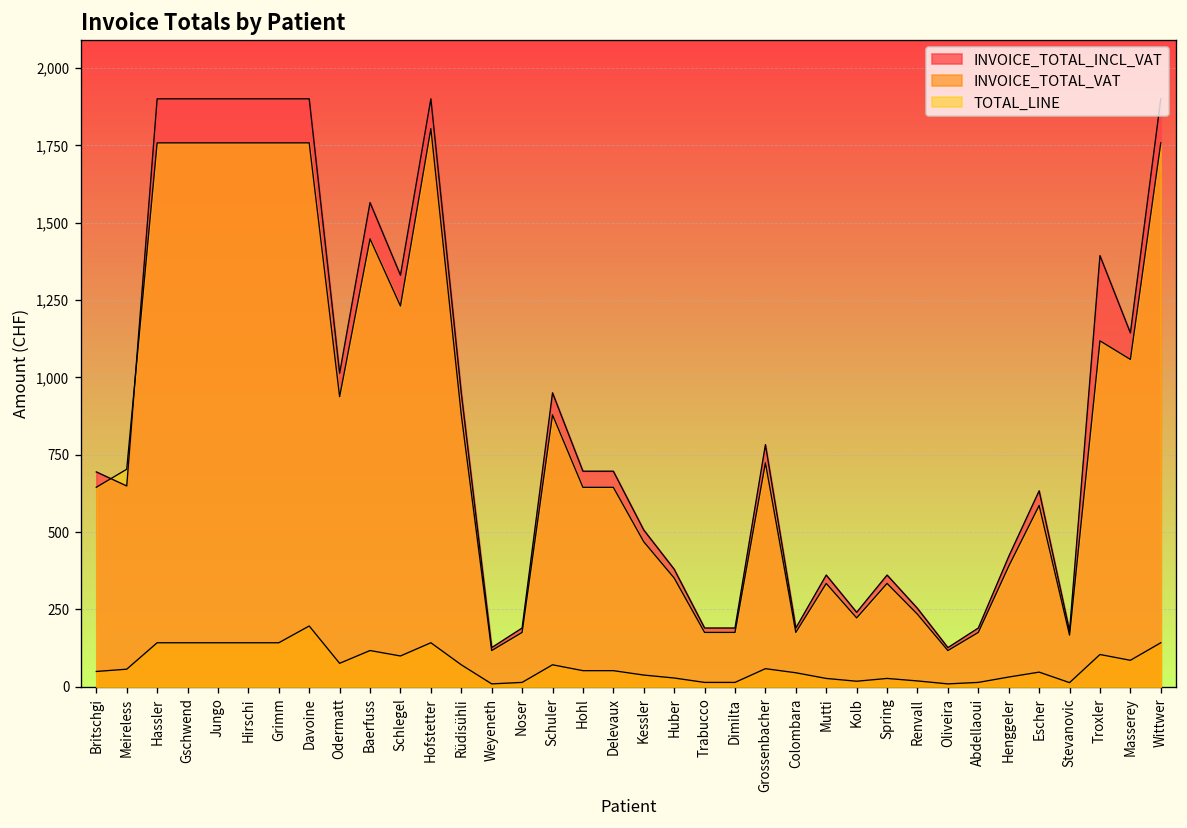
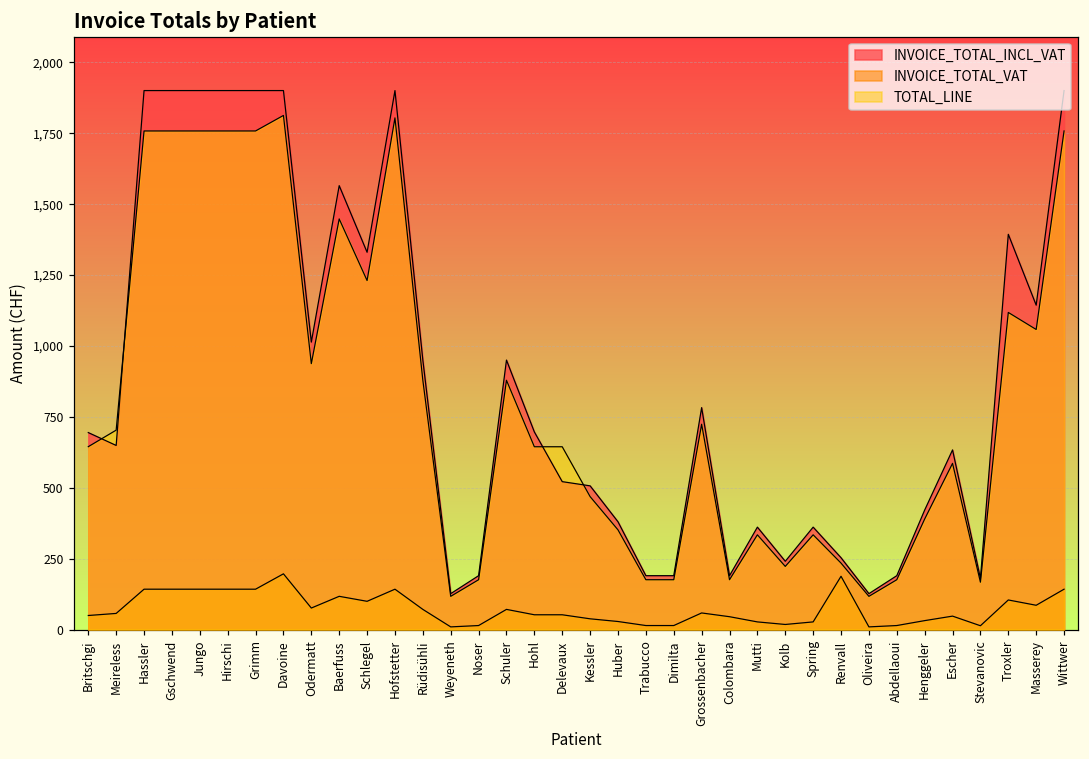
  {
    "INVOICE_TOTAL_INCL_VAT": {
      "Britschgi": "690",
      "Meireless": "650",
      "Hassler": "1,900",
      "Gschwend": "1,900",
      "Jungo": "1,900",
      "Hirschi": "1,900",
      "Grimm": "1,900",
      "Davoine": "1,900",
      "Odermatt": "1,010",
      "Baerfuss": "1,570",
      "Schlegel": "1,330",
      "Hofstetter": "1,900",
      "Rüdisühli": "950",
      "Noser": "190",
      "Schuler": "950",
      "Hohl": "700",
-     "Delevaux": "700",
+     "Delevaux": "520",
      "Kessler": "510",
      "Huber": "380",
      "Trabucco": "190",
      "Dimilta": "190",
      "Grossenbacher": "780",
      "Colombara": "190",
      "Mutti": "360",
      "Kolb": "240",
      "Spring": "360",
      "Renvall": "250",
      "Abdellaoui": "190",
      "Henggeler": "420",
      "Escher": "630",
      "Stevanovic": "180",
      "Troxler": "1,390",
      "Masserey": "1,140"
    },
    "INVOICE_TOTAL_VAT": {
      "Britschgi": "50",
      "Meireless": "60",
      "Hassler": "140",
      "Gschwend": "140",
      "Jungo": "140",
      "Hirschi": "140",
      "Grimm": "140",
      "Davoine": "200",
      "Odermatt": "80",
      "Baerfuss": "120",
      "Schlegel": "100",
      "Hofstetter": "140",
      "Rüdisühli": "70",
      "Weyeneth": "10",
      "Noser": "10",
      "Schuler": "70",
      "Hohl": "50",
      "Delevaux": "50",
      "Kessler": "40",
      "Huber": "30",
      "Trabucco": "10",
      "Dimilta": "10",
      "Grossenbacher": "60",
      "Colombara": "50",
      "Mutti": "30",
      "Kolb": "20",
      "Spring": "30",
-     "Renvall": "20",
+     "Renvall": "190",
      "Oliveira": "10",
      "Abdellaoui": "10",
      "Henggeler": "30",
      "Escher": "50",
      "Stevanovic": "10",
      "Troxler": "100",
      "Masserey": "90",
      "Wittwer": "140"
    },
    "TOTAL_LINE": {
      "Britschgi": "640",
      "Meireless": "700",
      "Hassler": "1,760",
      "Gschwend": "1,760",
      "Jungo": "1,760",
      "Hirschi": "1,760",
      "Grimm": "1,760",
-     "Davoine": "1,760",
+     "Davoine": "1,810",
      "Odermatt": "940",
      "Baerfuss": "1,450",
      "Schlegel": "1,230",
      "Hofstetter": "1,800",
      "Rüdisühli": "880",
      "Noser": "180",
      "Schuler": "880",
      "Hohl": "640",
      "Delevaux": "640",
      "Kessler": "470",
      "Huber": "350",
      "Trabucco": "180",
      "Dimilta": "180",
      "Grossenbacher": "720",
      "Colombara": "180",
      "Mutti": "330",
      "Kolb": "220",
      "Spring": "330",
      "Renvall": "230",
      "Abdellaoui": "180",
      "Henggeler": "390",
      "Escher": "590",
      "Stevanovic": "170",
      "Troxler": "1,120",
      "Masserey": "1,060",
      "Wittwer": "1,760"
    }
  }
